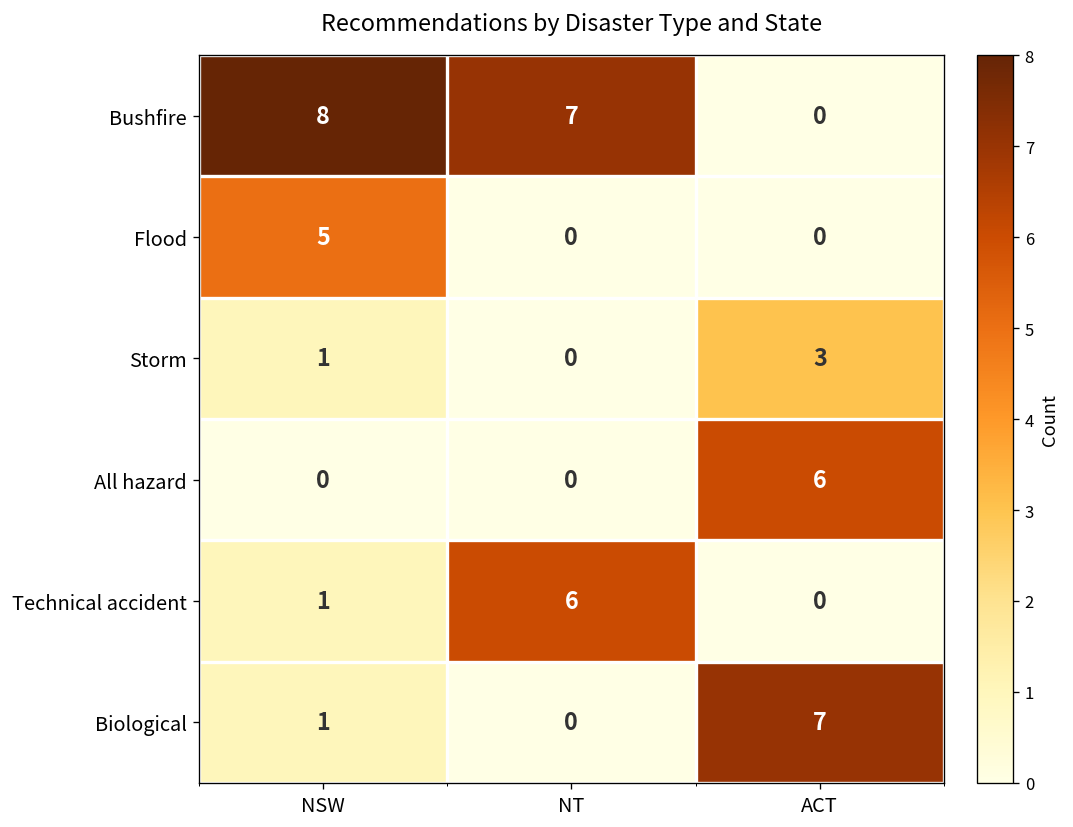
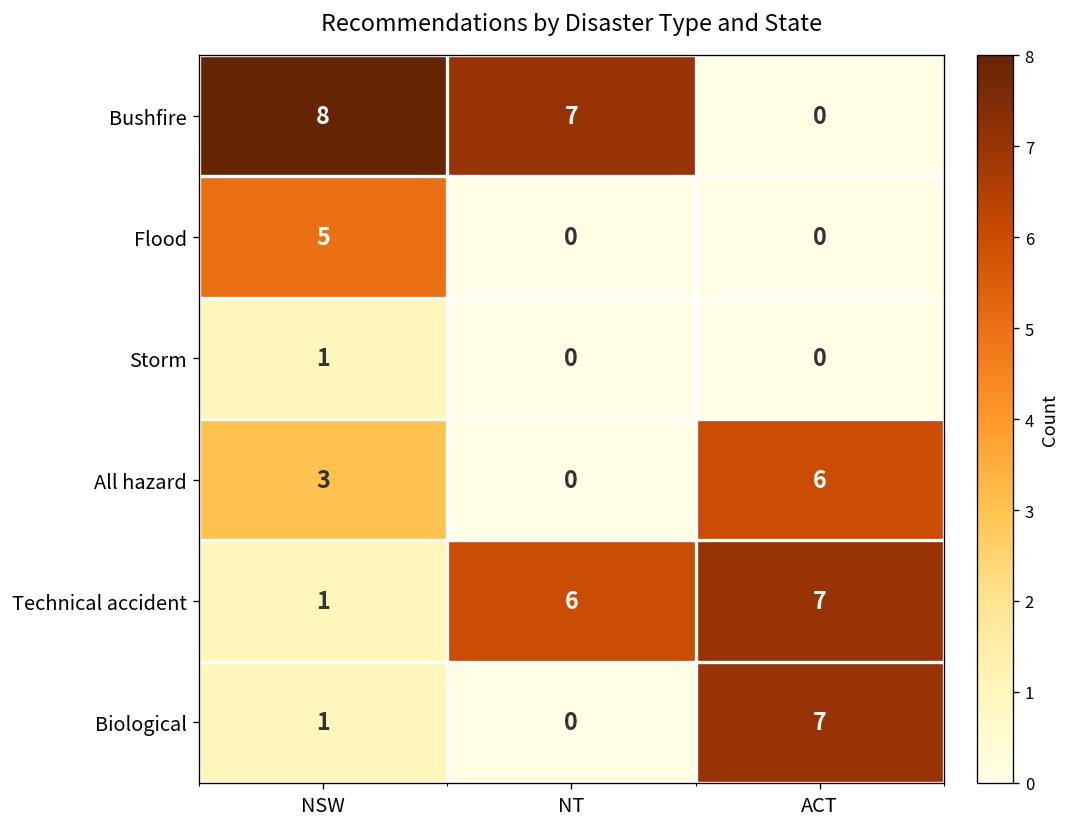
  {
    "Bushfire": {
      "NSW": 8,
      "NT": 7,
      "ACT": 0
    },
    "Flood": {
      "NSW": 5,
      "NT": 0,
      "ACT": 0
    },
    "Storm": {
      "NSW": 1,
      "NT": 0,
-     "ACT": 3
+     "ACT": 0
    },
    "All hazard": {
-     "NSW": 0,
+     "NSW": 3,
      "NT": 0,
      "ACT": 6
    },
    "Technical accident": {
      "NSW": 1,
      "NT": 6,
-     "ACT": 0
+     "ACT": 7
    },
    "Biological": {
      "NSW": 1,
      "NT": 0,
      "ACT": 7
    }
  }
